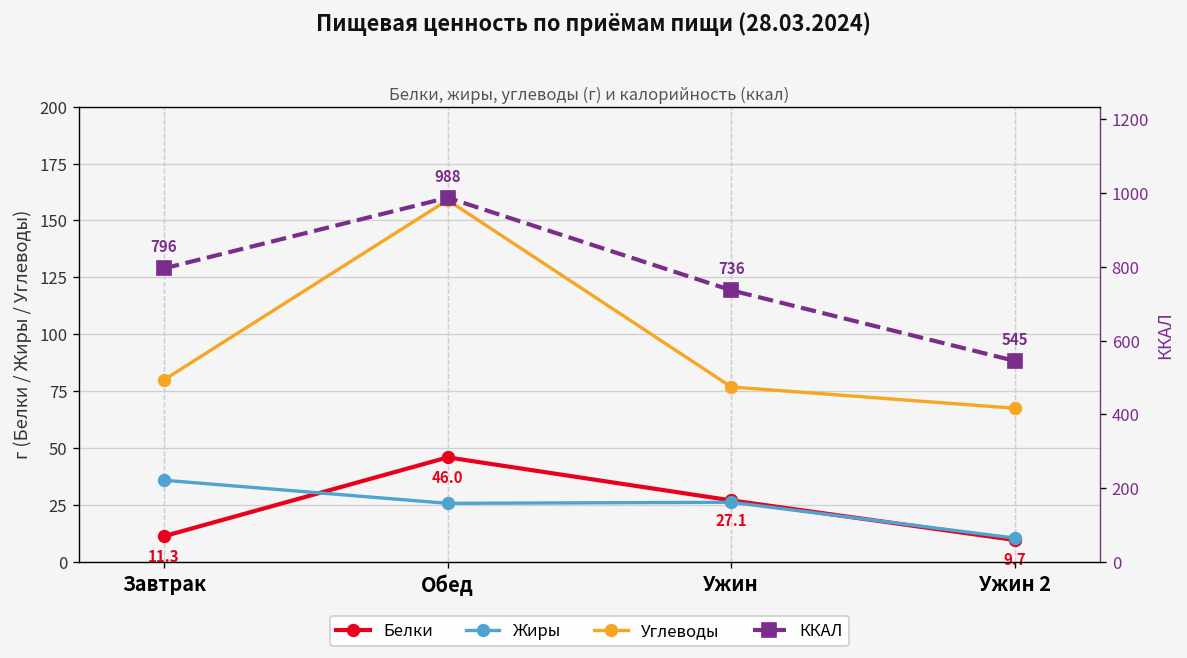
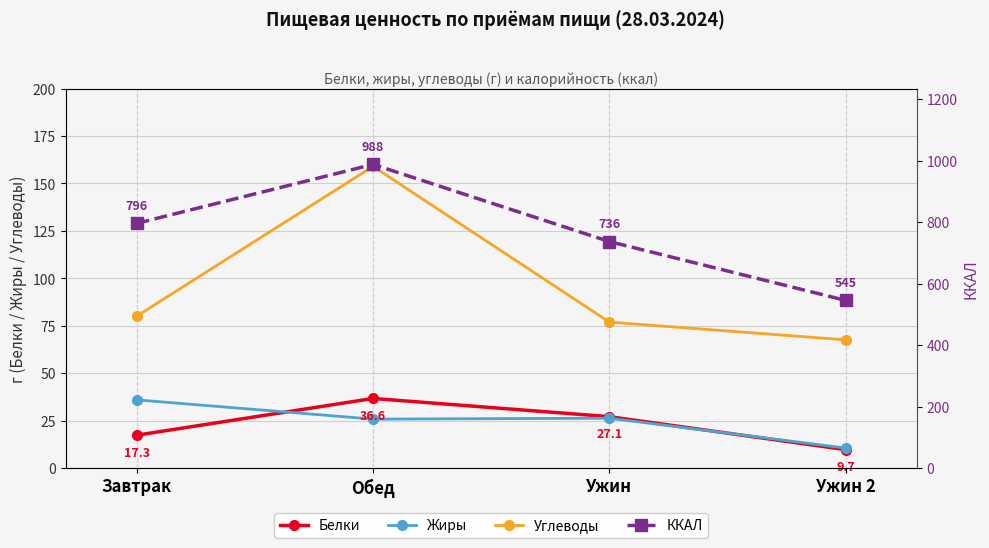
  {
    "Белки": {
-     "Завтрак": 11.3,
-     "Обед": 46.0
+     "Завтрак": 17.3,
+     "Обед": 36.6
    },
    "ККАЛ": {
      "Завтрак": 796,
      "Обед": 988,
      "Ужин": 736,
      "Ужин 2": 545
    }
  }
